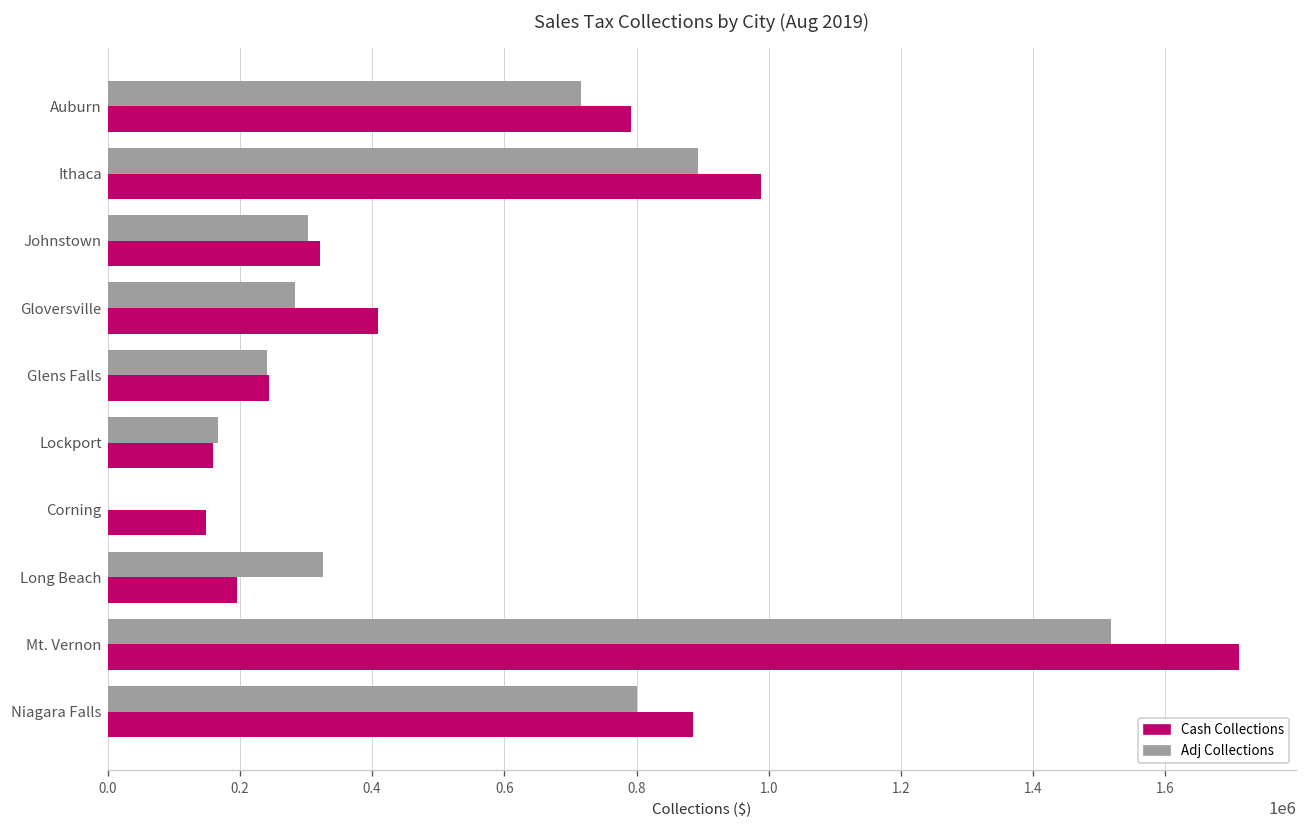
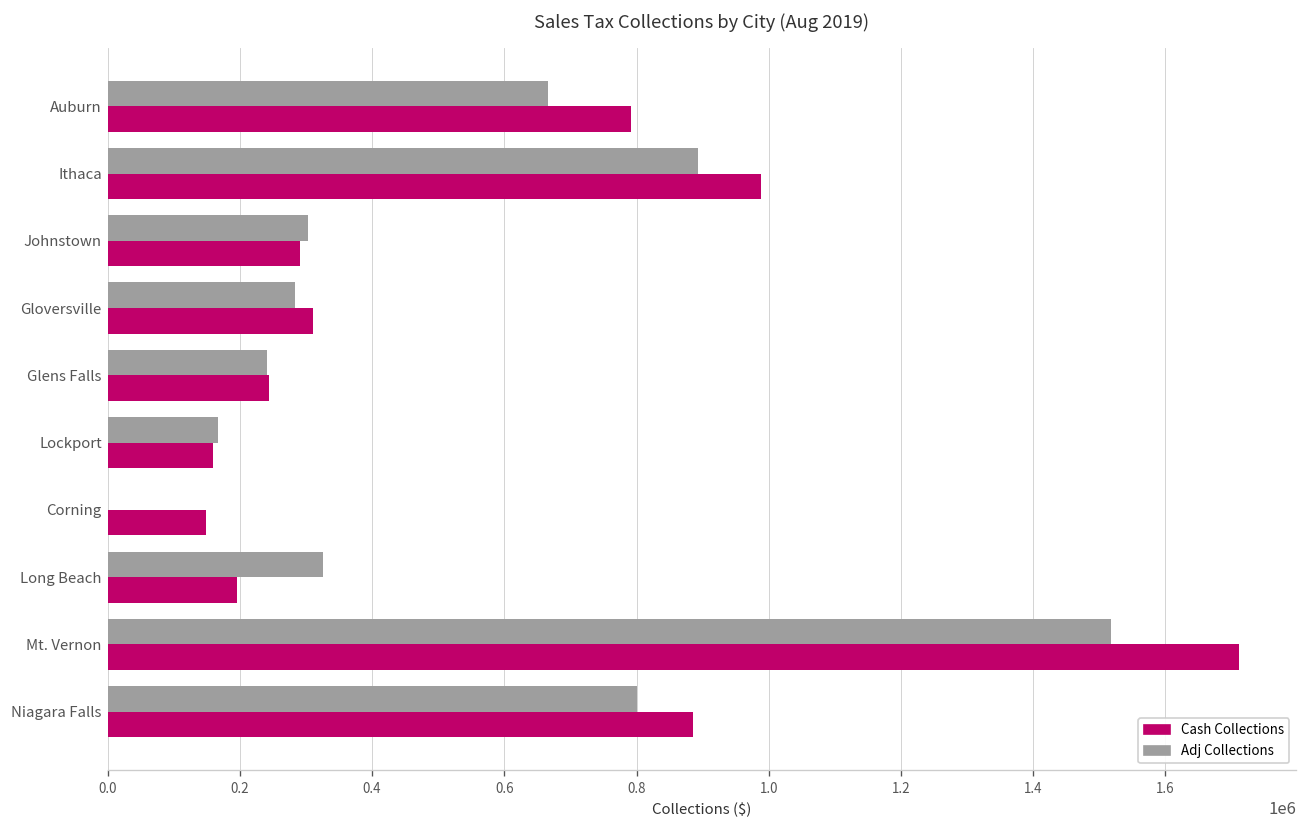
  {
    "Cash Collections": {
      "Auburn": 790000,
      "Ithaca": 990000,
-     "Johnstown": 320000,
-     "Gloversville": 410000,
+     "Johnstown": 290000,
+     "Gloversville": 310000,
      "Glens Falls": 240000,
      "Lockport": 160000,
      "Corning": 150000,
      "Long Beach": 200000,
      "Mt. Vernon": 1710000,
      "Niagara Falls": 880000
    },
    "Adj Collections": {
-     "Auburn": 720000,
+     "Auburn": 670000,
      "Ithaca": 890000,
      "Johnstown": 300000,
      "Gloversville": 280000,
      "Glens Falls": 240000,
      "Lockport": 170000,
      "Corning": 0,
      "Long Beach": 330000,
      "Mt. Vernon": 1520000,
      "Niagara Falls": 800000
    }
  }
